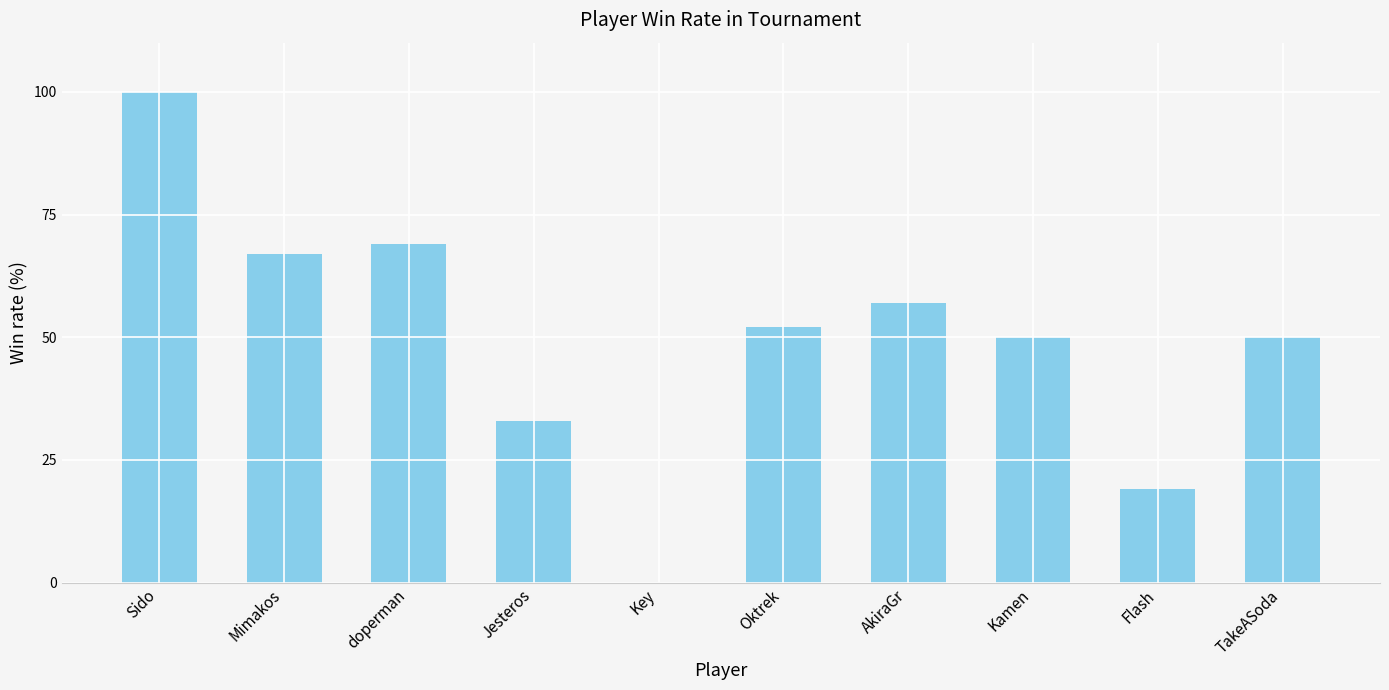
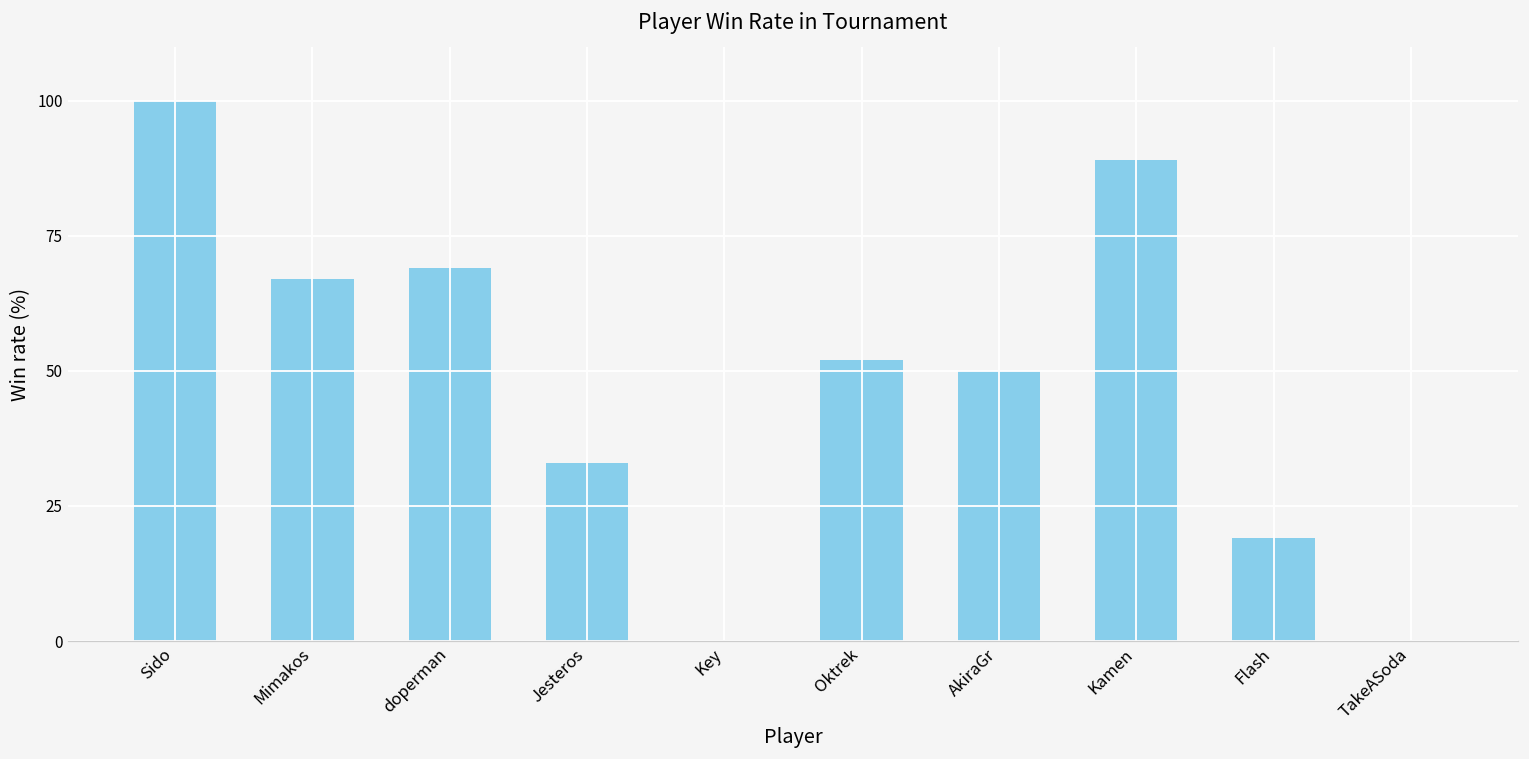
  {
    "Sido": 100,
    "Mimakos": 67,
    "doperman": 69,
    "Jesteros": 33,
    "Key": 0,
    "Oktrek": 52,
-   "AkiraGr": 57,
-   "Kamen": 50,
+   "AkiraGr": 50,
+   "Kamen": 89,
    "Flash": 19,
-   "TakeASoda": 50
+   "TakeASoda": 0
  }
